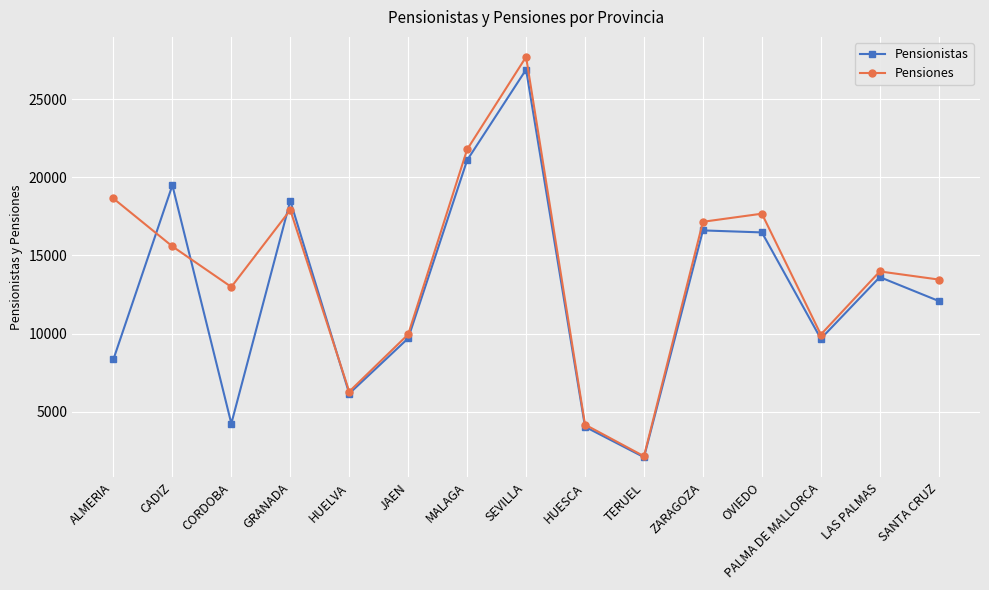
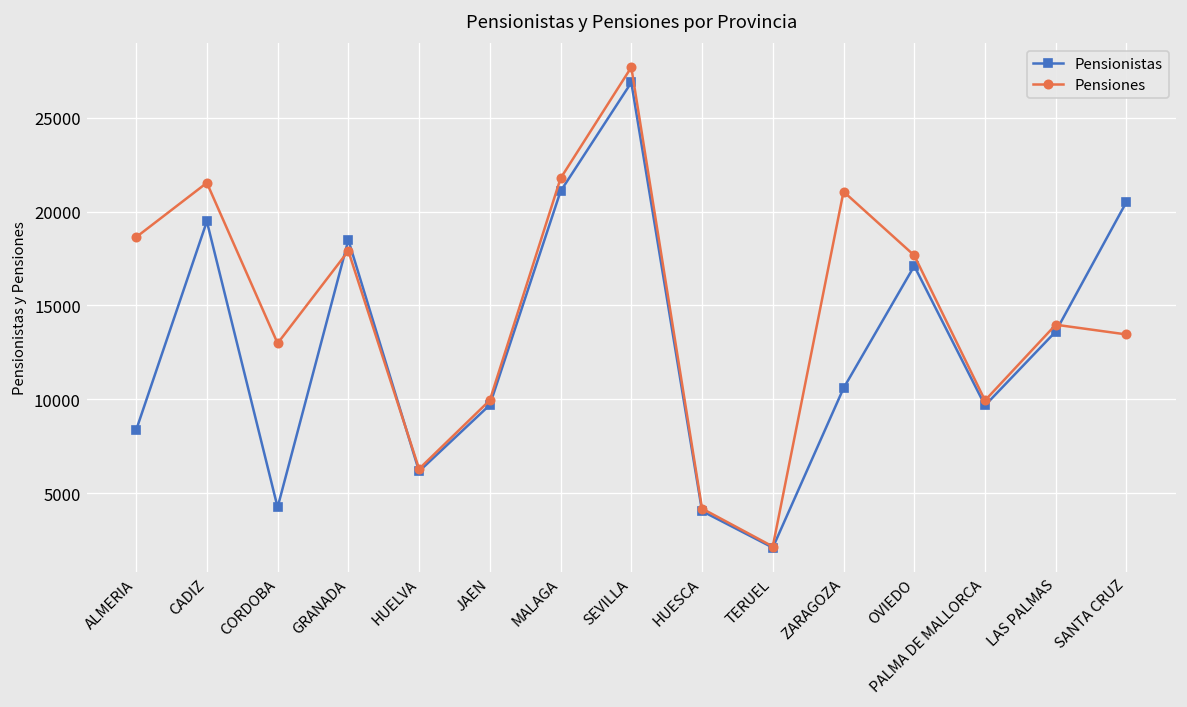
  {
    "Pensionistas": {
      "ALMERIA": 8400,
      "CADIZ": 19500,
      "CORDOBA": 4200,
      "GRANADA": 18500,
      "JAEN": 9700,
      "MALAGA": 21100,
      "SEVILLA": 26900,
-     "ZARAGOZA": 16600,
-     "OVIEDO": 16500,
+     "ZARAGOZA": 10600,
+     "OVIEDO": 17100,
      "PALMA DE MALLORCA": 9700,
      "LAS PALMAS": 13600,
-     "SANTA CRUZ": 12100
+     "SANTA CRUZ": 20500
    },
    "Pensiones": {
      "ALMERIA": 18600,
-     "CADIZ": 15600,
+     "CADIZ": 21500,
      "CORDOBA": 13000,
      "GRANADA": 17900,
      "JAEN": 9900,
      "MALAGA": 21800,
      "SEVILLA": 27700,
-     "ZARAGOZA": 17100,
+     "ZARAGOZA": 21100,
      "OVIEDO": 17700,
      "PALMA DE MALLORCA": 9900,
      "LAS PALMAS": 14000,
      "SANTA CRUZ": 13500
    }
  }
